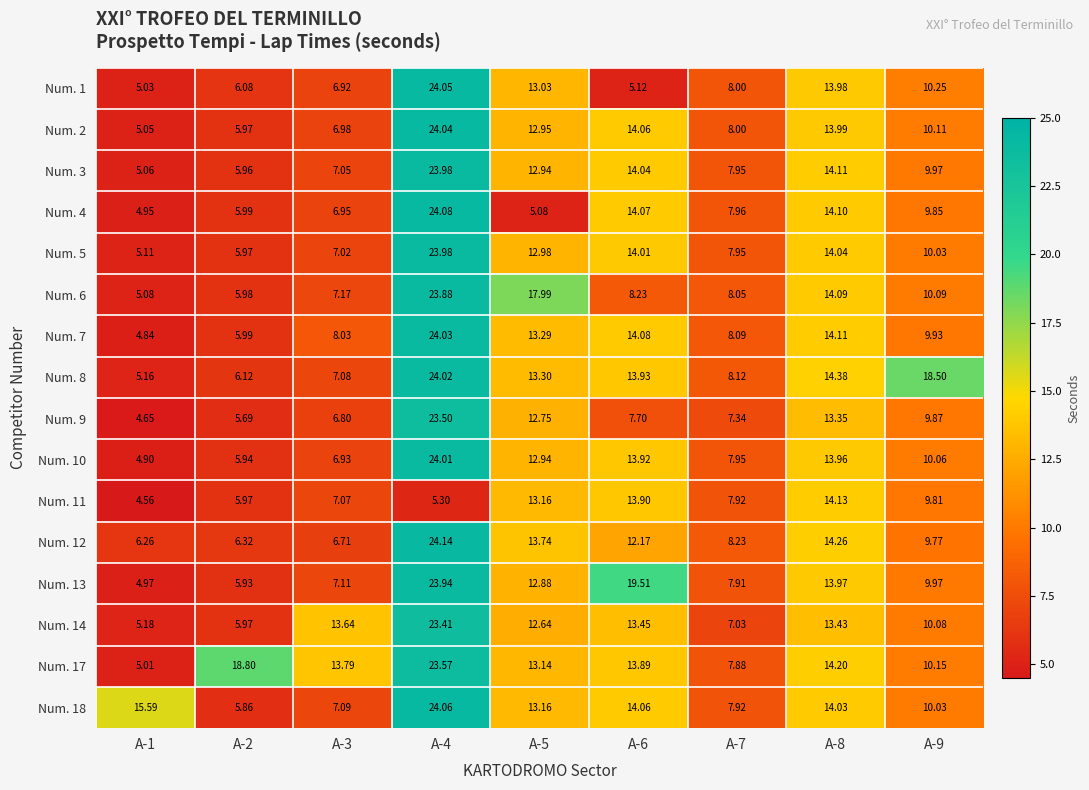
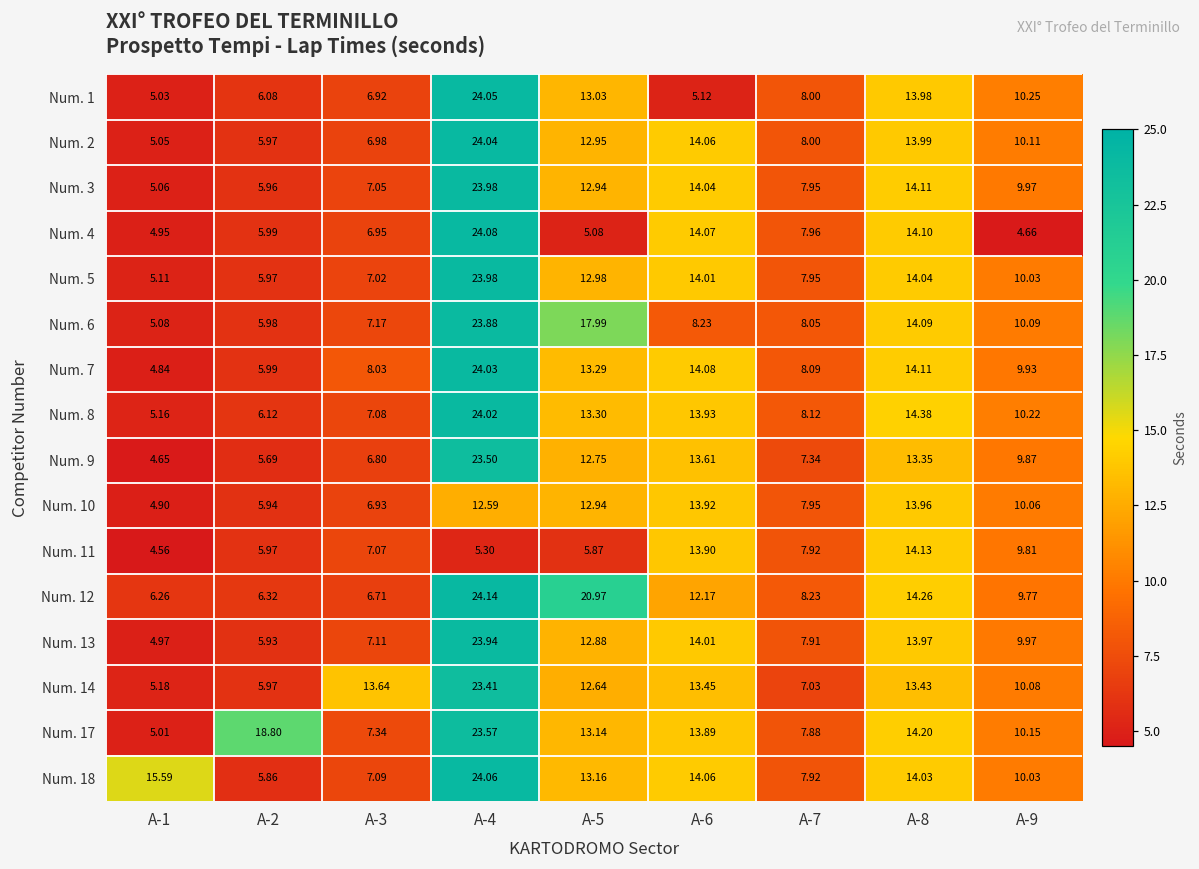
  {
    "Num. 1": {
      "A-1": 5.03,
      "A-2": 6.08,
      "A-3": 6.92,
      "A-4": 24.05,
      "A-5": 13.03,
      "A-6": 5.12,
      "A-7": 8.00,
      "A-8": 13.98,
      "A-9": 10.25
    },
    "Num. 2": {
      "A-1": 5.05,
      "A-2": 5.97,
      "A-3": 6.98,
      "A-4": 24.04,
      "A-5": 12.95,
      "A-6": 14.06,
      "A-7": 8.00,
      "A-8": 13.99,
      "A-9": 10.11
    },
    "Num. 3": {
      "A-1": 5.06,
      "A-2": 5.96,
      "A-3": 7.05,
      "A-4": 23.98,
      "A-5": 12.94,
      "A-6": 14.04,
      "A-7": 7.95,
      "A-8": 14.11,
      "A-9": 9.97
    },
    "Num. 4": {
      "A-1": 4.95,
      "A-2": 5.99,
      "A-3": 6.95,
      "A-4": 24.08,
      "A-5": 5.08,
      "A-6": 14.07,
      "A-7": 7.96,
      "A-8": 14.10,
-     "A-9": 9.85
+     "A-9": 4.66
    },
    "Num. 5": {
      "A-1": 5.11,
      "A-2": 5.97,
      "A-3": 7.02,
      "A-4": 23.98,
      "A-5": 12.98,
      "A-6": 14.01,
      "A-7": 7.95,
      "A-8": 14.04,
      "A-9": 10.03
    },
    "Num. 6": {
      "A-1": 5.08,
      "A-2": 5.98,
      "A-3": 7.17,
      "A-4": 23.88,
      "A-5": 17.99,
      "A-6": 8.23,
      "A-7": 8.05,
      "A-8": 14.09,
      "A-9": 10.09
    },
    "Num. 7": {
      "A-1": 4.84,
      "A-2": 5.99,
      "A-3": 8.03,
      "A-4": 24.03,
      "A-5": 13.29,
      "A-6": 14.08,
      "A-7": 8.09,
      "A-8": 14.11,
      "A-9": 9.93
    },
    "Num. 8": {
      "A-1": 5.16,
      "A-2": 6.12,
      "A-3": 7.08,
      "A-4": 24.02,
      "A-5": 13.30,
      "A-6": 13.93,
      "A-7": 8.12,
      "A-8": 14.38,
-     "A-9": 18.50
+     "A-9": 10.22
    },
    "Num. 9": {
      "A-1": 4.65,
      "A-2": 5.69,
      "A-3": 6.80,
      "A-4": 23.50,
      "A-5": 12.75,
-     "A-6": 7.70,
+     "A-6": 13.61,
      "A-7": 7.34,
      "A-8": 13.35,
      "A-9": 9.87
    },
    "Num. 10": {
      "A-1": 4.90,
      "A-2": 5.94,
      "A-3": 6.93,
-     "A-4": 24.01,
+     "A-4": 12.59,
      "A-5": 12.94,
      "A-6": 13.92,
      "A-7": 7.95,
      "A-8": 13.96,
      "A-9": 10.06
    },
    "Num. 11": {
      "A-1": 4.56,
      "A-2": 5.97,
      "A-3": 7.07,
      "A-4": 5.30,
-     "A-5": 13.16,
+     "A-5": 5.87,
      "A-6": 13.90,
      "A-7": 7.92,
      "A-8": 14.13,
      "A-9": 9.81
    },
    "Num. 12": {
      "A-1": 6.26,
      "A-2": 6.32,
      "A-3": 6.71,
      "A-4": 24.14,
-     "A-5": 13.74,
+     "A-5": 20.97,
      "A-6": 12.17,
      "A-7": 8.23,
      "A-8": 14.26,
      "A-9": 9.77
    },
    "Num. 13": {
      "A-1": 4.97,
      "A-2": 5.93,
      "A-3": 7.11,
      "A-4": 23.94,
      "A-5": 12.88,
-     "A-6": 19.51,
+     "A-6": 14.01,
      "A-7": 7.91,
      "A-8": 13.97,
      "A-9": 9.97
    },
    "Num. 14": {
      "A-1": 5.18,
      "A-2": 5.97,
      "A-3": 13.64,
      "A-4": 23.41,
      "A-5": 12.64,
      "A-6": 13.45,
      "A-7": 7.03,
      "A-8": 13.43,
      "A-9": 10.08
    },
    "Num. 17": {
      "A-1": 5.01,
      "A-2": 18.80,
-     "A-3": 13.79,
+     "A-3": 7.34,
      "A-4": 23.57,
      "A-5": 13.14,
      "A-6": 13.89,
      "A-7": 7.88,
      "A-8": 14.20,
      "A-9": 10.15
    },
    "Num. 18": {
      "A-1": 15.59,
      "A-2": 5.86,
      "A-3": 7.09,
      "A-4": 24.06,
      "A-5": 13.16,
      "A-6": 14.06,
      "A-7": 7.92,
      "A-8": 14.03,
      "A-9": 10.03
    }
  }
